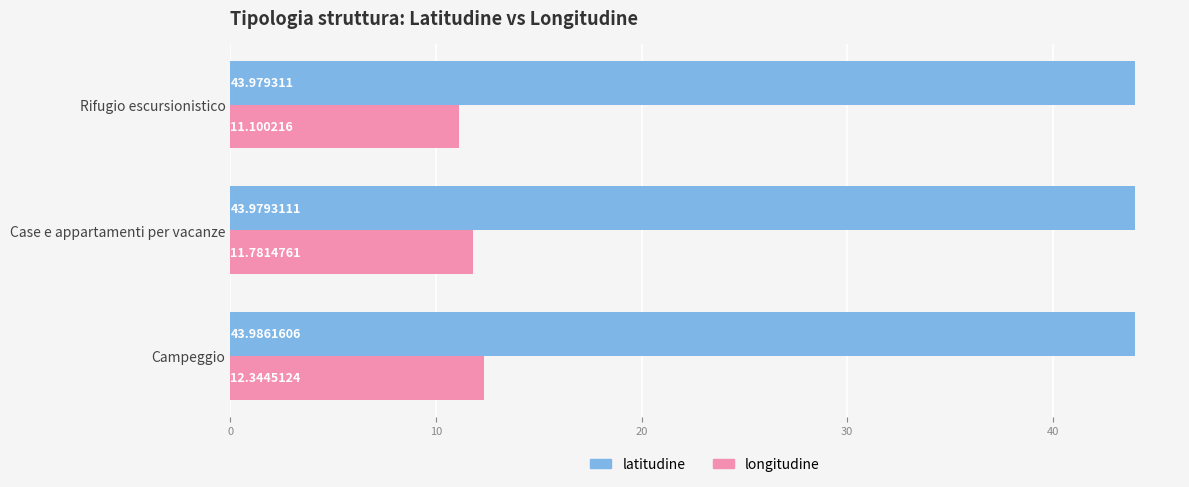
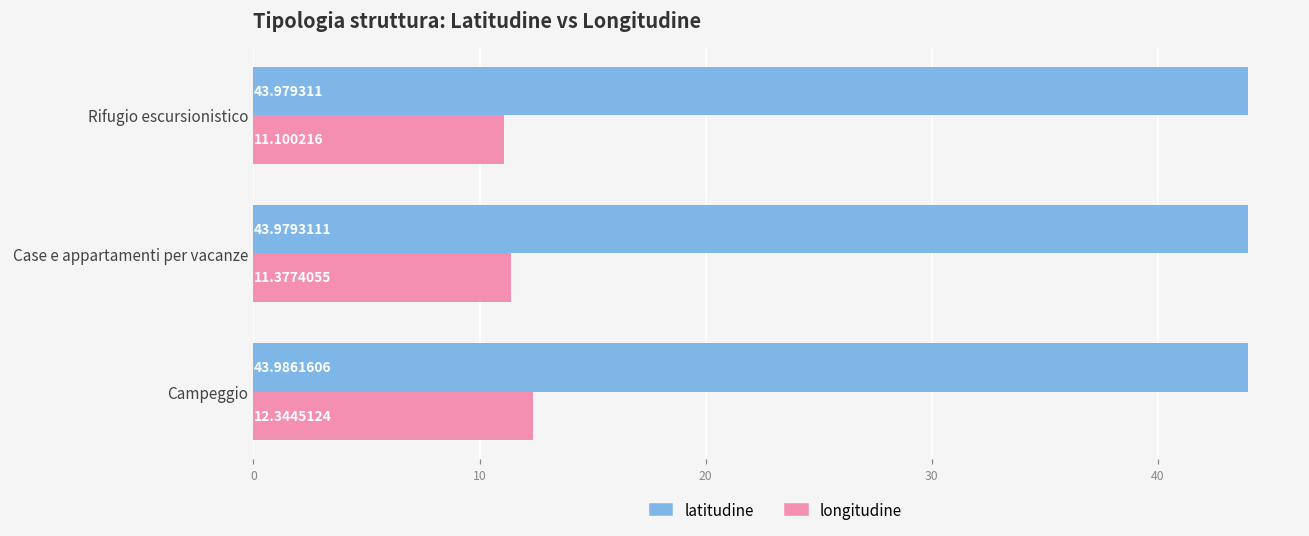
  {
    "latitudine": {
      "Rifugio escursionistico": 43.979311,
      "Case e appartamenti per vacanze": 43.9793111,
      "Campeggio": 43.9861606
    },
    "longitudine": {
      "Rifugio escursionistico": 11.100216,
-     "Case e appartamenti per vacanze": 11.7814761,
+     "Case e appartamenti per vacanze": 11.3774055,
      "Campeggio": 12.3445124
    }
  }
